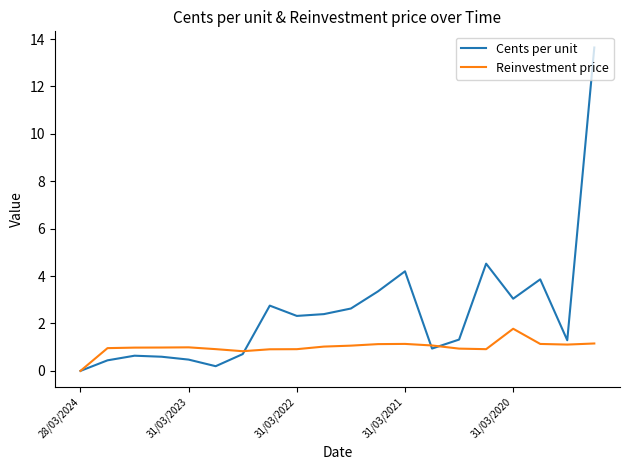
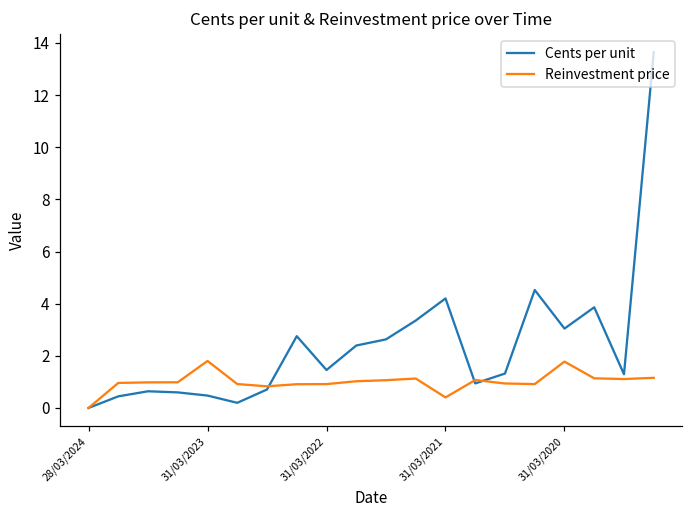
  {
    "Cents per unit": {
      "31/03/2023": 0.5,
-     "31/03/2022": 2.3,
+     "31/03/2022": 1.5,
      "31/03/2021": 4.2,
      "31/03/2020": 3.0
    },
    "Reinvestment price": {
-     "31/03/2023": 1.0,
+     "31/03/2023": 1.8,
      "31/03/2022": 0.9,
-     "31/03/2021": 1.1,
+     "31/03/2021": 0.4,
      "31/03/2020": 1.8
    }
  }
